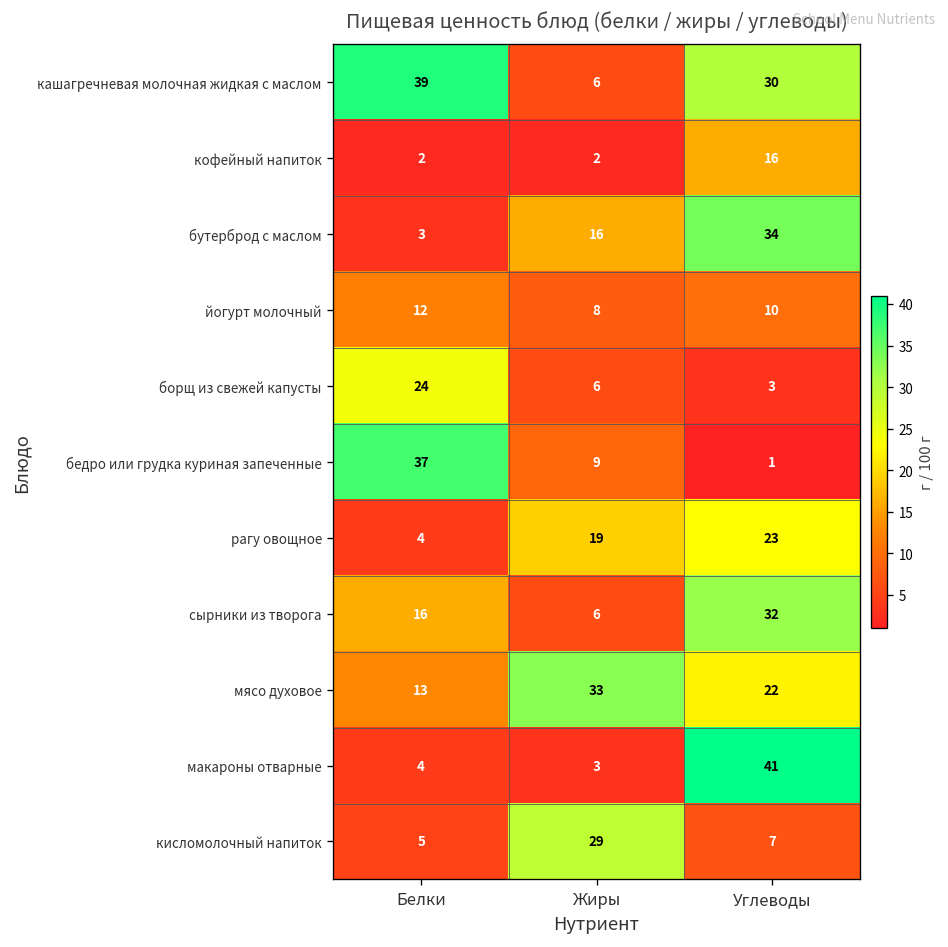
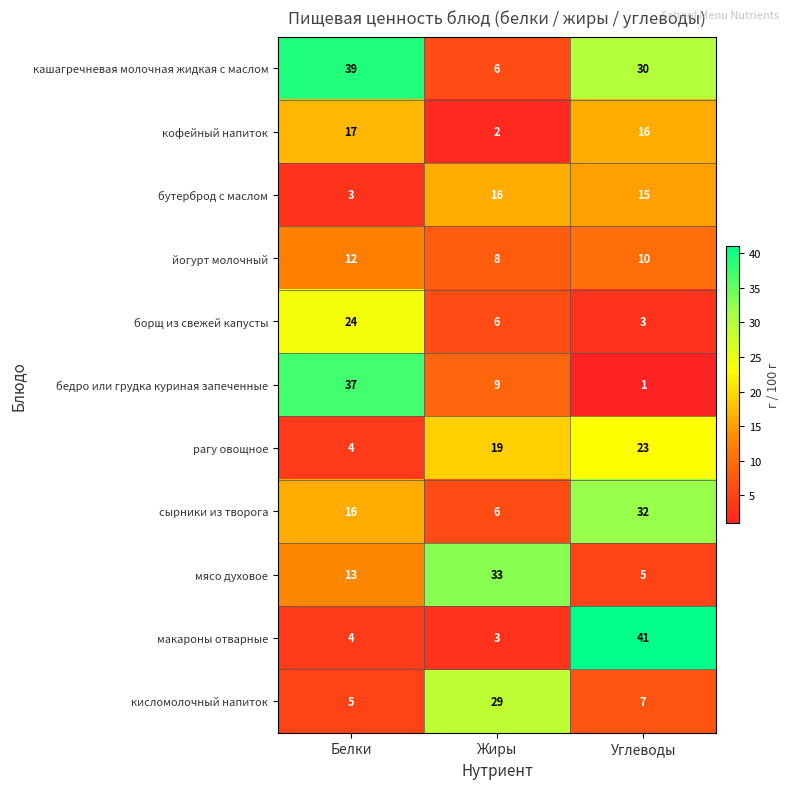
  {
    "кашагречневая молочная жидкая с маслом": {
      "Белки": 39,
      "Жиры": 6,
      "Углеводы": 30
    },
    "кофейный напиток": {
-     "Белки": 2,
+     "Белки": 17,
      "Жиры": 2,
      "Углеводы": 16
    },
    "бутерброд с маслом": {
      "Белки": 3,
      "Жиры": 16,
-     "Углеводы": 34
+     "Углеводы": 15
    },
    "йогурт молочный": {
      "Белки": 12,
      "Жиры": 8,
      "Углеводы": 10
    },
    "борщ из свежей капусты": {
      "Белки": 24,
      "Жиры": 6,
      "Углеводы": 3
    },
    "бедро или грудка куриная запеченные": {
      "Белки": 37,
      "Жиры": 9,
      "Углеводы": 1
    },
    "рагу овощное": {
      "Белки": 4,
      "Жиры": 19,
      "Углеводы": 23
    },
    "сырники из творога": {
      "Белки": 16,
      "Жиры": 6,
      "Углеводы": 32
    },
    "мясо духовое": {
      "Белки": 13,
      "Жиры": 33,
-     "Углеводы": 22
+     "Углеводы": 5
    },
    "макароны отварные": {
      "Белки": 4,
      "Жиры": 3,
      "Углеводы": 41
    },
    "кисломолочный напиток": {
      "Белки": 5,
      "Жиры": 29,
      "Углеводы": 7
    }
  }
